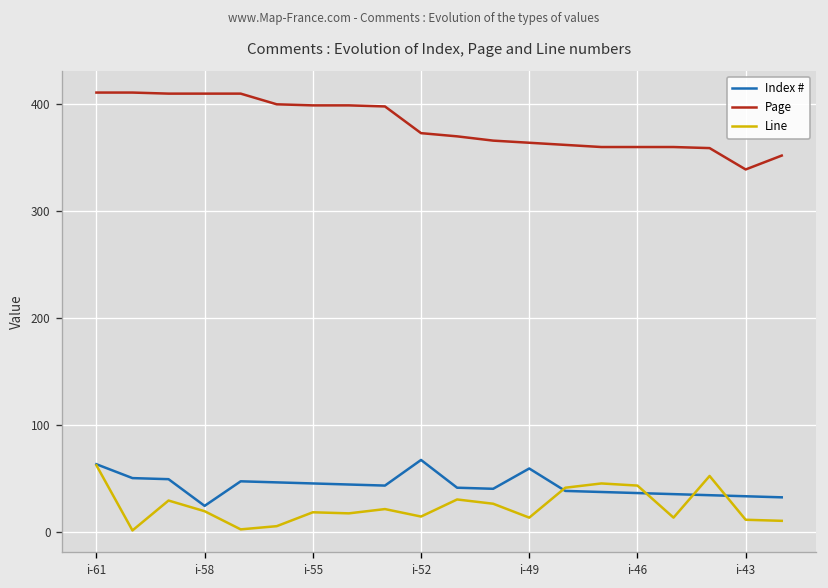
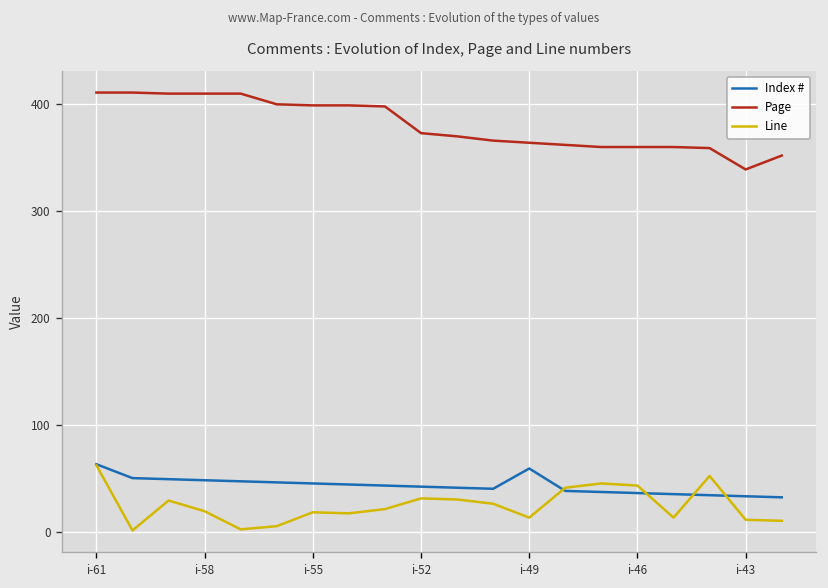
  {
    "Index #": {
-     "i-58": 20,
+     "i-58": 50,
      "i-55": 50,
-     "i-52": 70,
+     "i-52": 40,
      "i-49": 60,
      "i-46": 40,
      "i-43": 30
    },
    "Page": {
      "i-61": 410,
      "i-58": 410,
      "i-55": 400,
      "i-52": 370,
      "i-49": 360,
      "i-46": 360,
      "i-43": 340
    },
    "Line": {
      "i-58": 20,
      "i-55": 20,
-     "i-52": 10,
+     "i-52": 30,
      "i-49": 10,
      "i-46": 40,
      "i-43": 10
    }
  }
